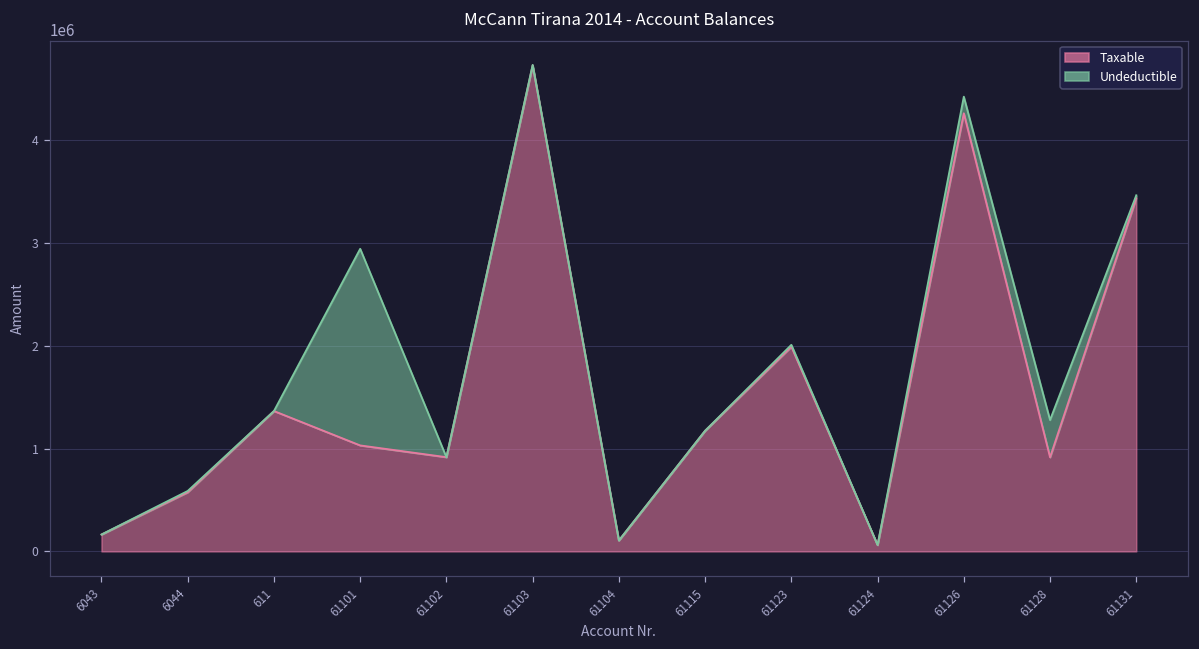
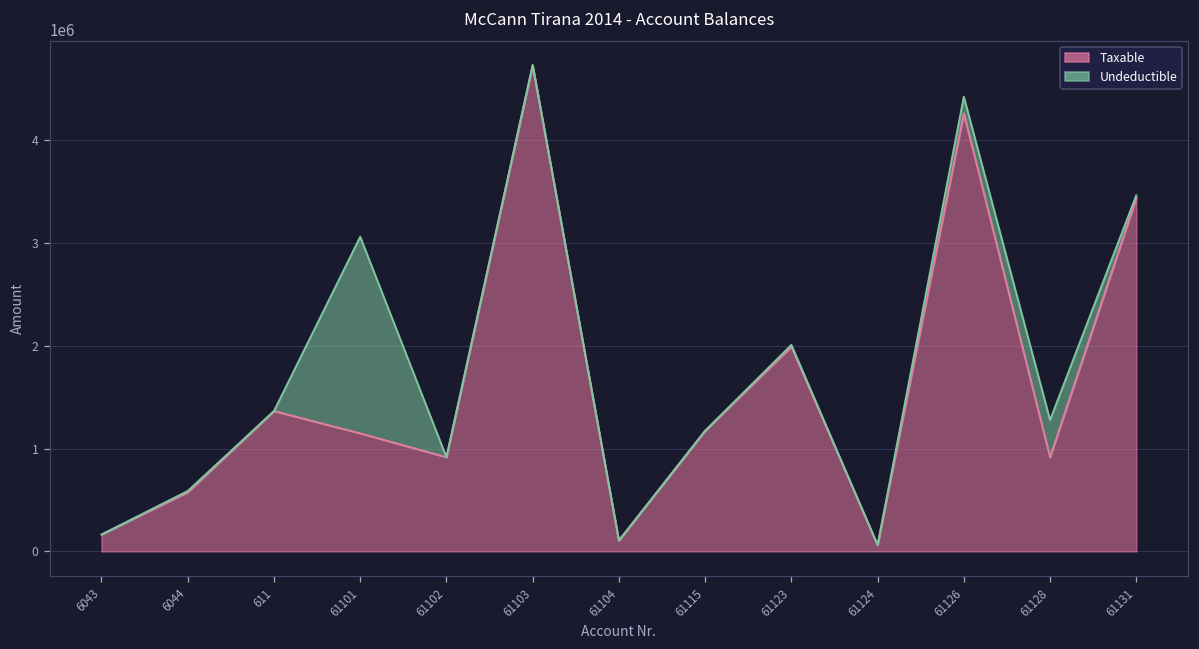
  {
    "Taxable": {
-     "61101": 1000000,
+     "61101": 1100000,
      "61126": 4300000,
      "61128": 900000,
      "61131": 3400000
    },
    "Undeductible": {
      "61101": 1900000,
      "61126": 200000,
      "61128": 400000,
      "61131": 0
    }
  }
